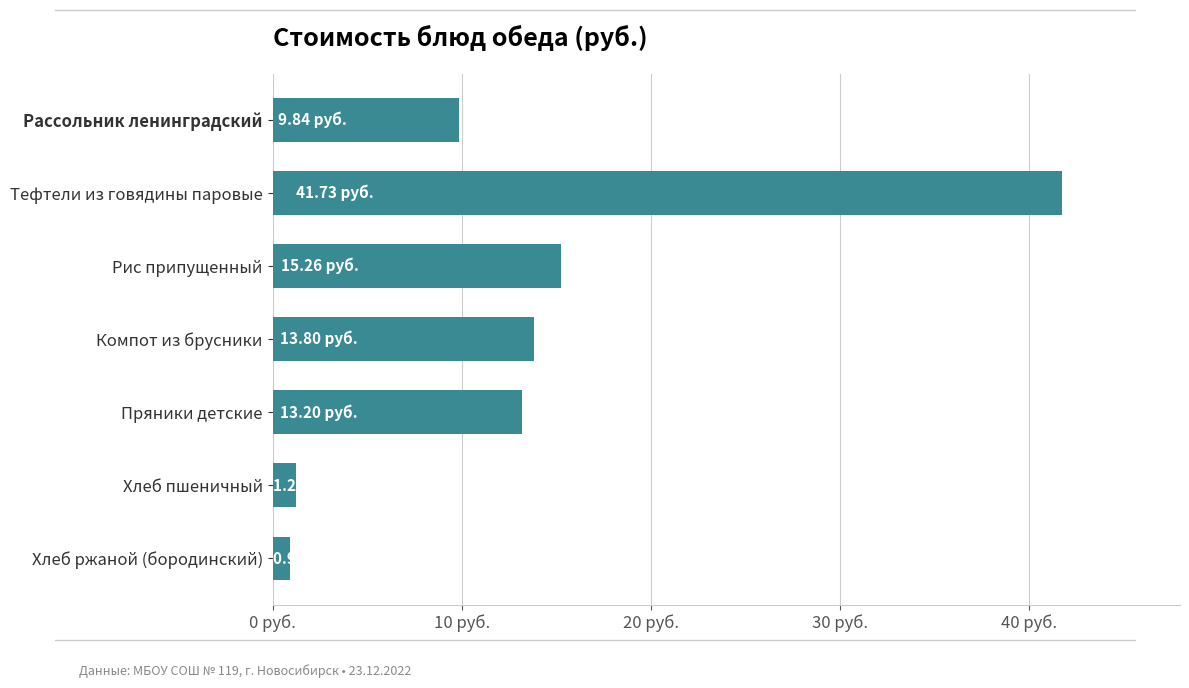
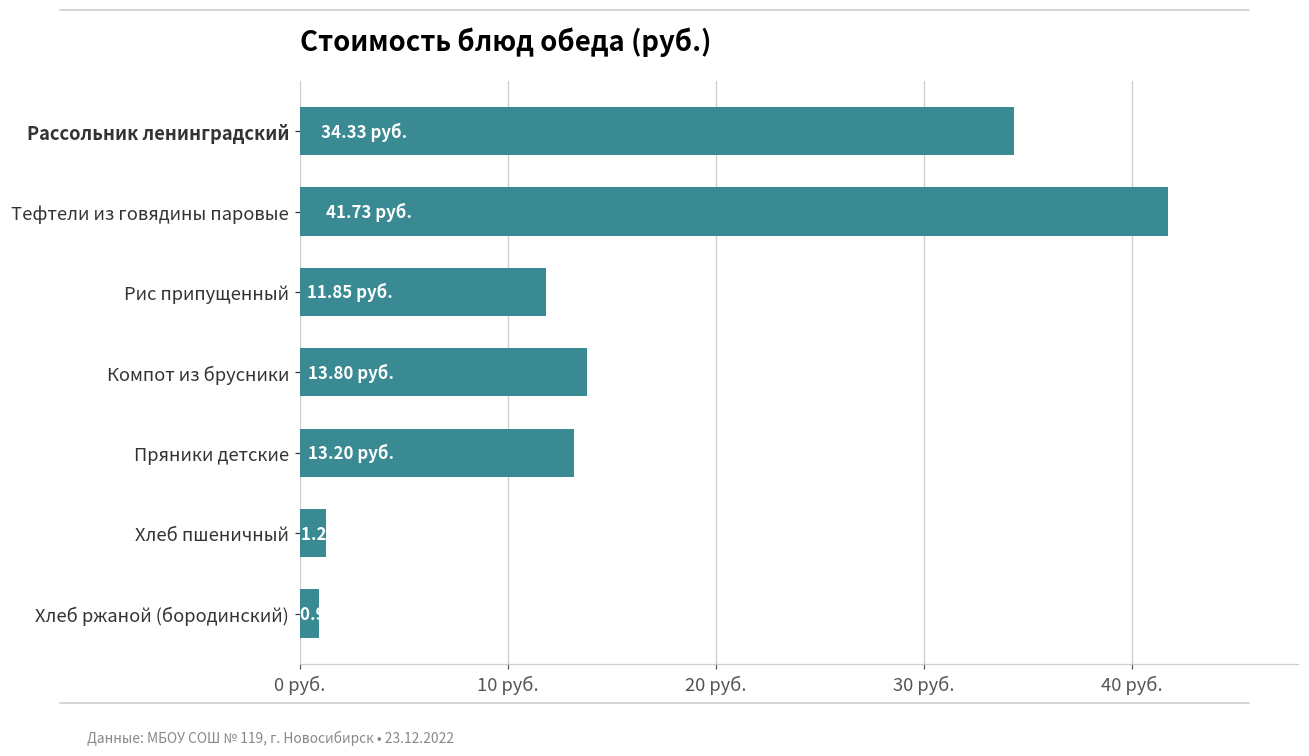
  {
-   "Рассольник ленинградский": 9.84,
+   "Рассольник ленинградский": 34.33,
    "Тефтели из говядины паровые": 41.73,
-   "Рис припущенный": 15.26,
+   "Рис припущенный": 11.85,
    "Компот из брусники": 13.80,
    "Пряники детские": 13.20
  }
